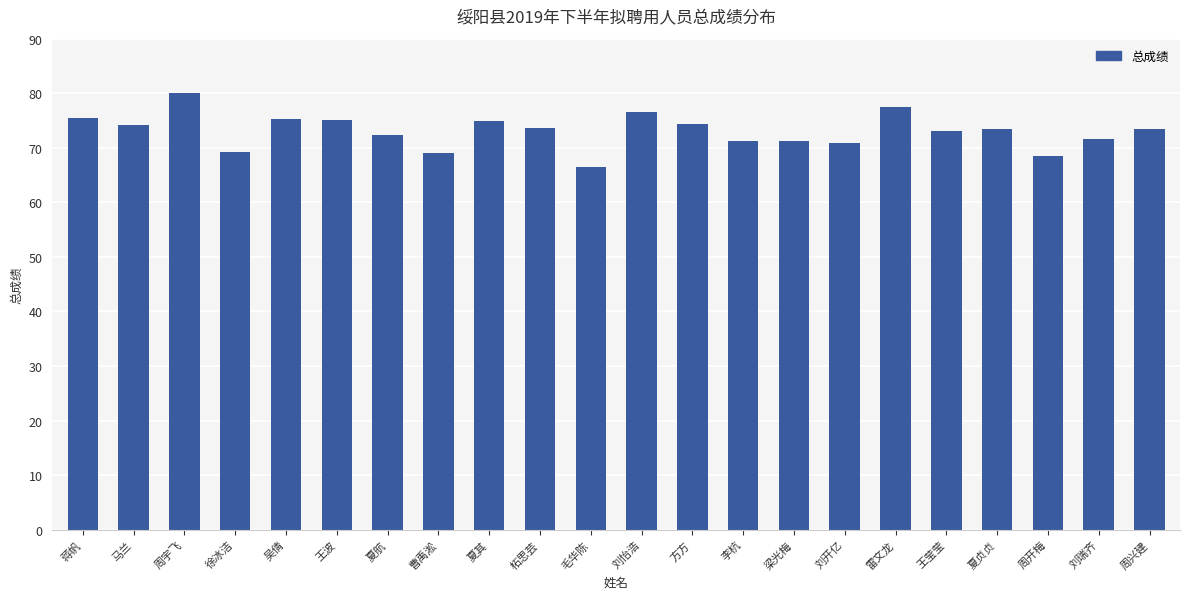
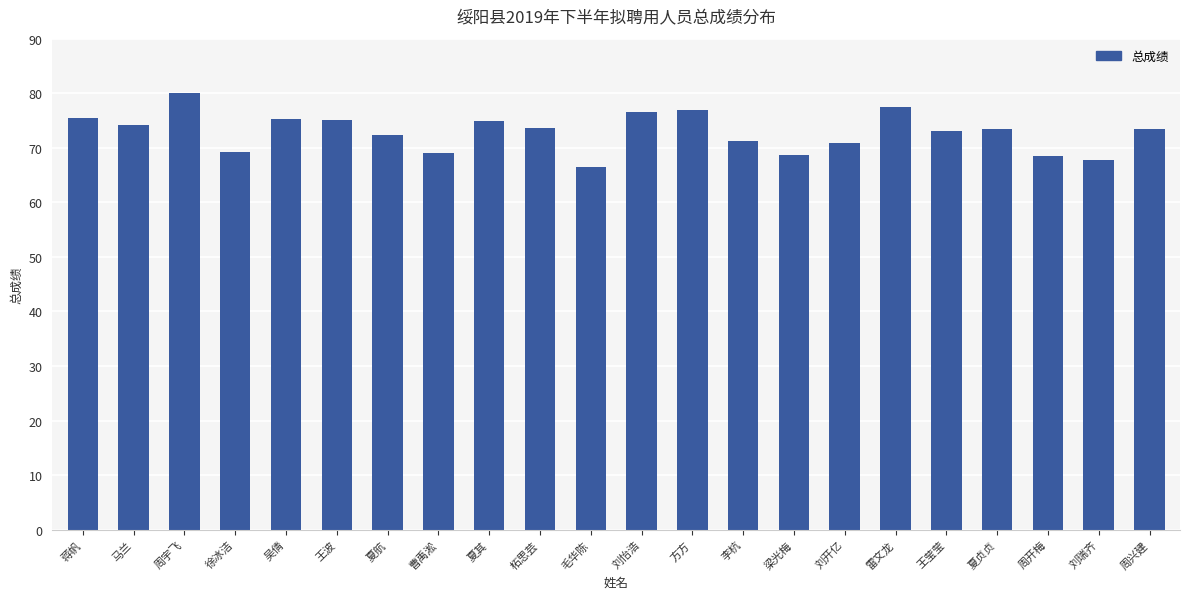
  {
    "蒋帆": 75,
    "马兰": 74,
    "周宇飞": 80,
    "徐冰洁": 69,
    "吴倩": 75,
    "王波": 75,
    "夏航": 72,
    "曹禹淞": 69,
    "夏其": 75,
    "柘思芸": 74,
    "毛华陈": 66,
    "刘怡浩": 77,
-   "方方": 74,
+   "方方": 77,
    "李杭": 71,
-   "梁光梅": 71,
+   "梁光梅": 69,
    "刘开亿": 71,
    "雷文龙": 77,
    "王莹莹": 73,
    "夏贞贞": 73,
    "周开梅": 69,
-   "刘瑞齐": 72,
+   "刘瑞齐": 68,
    "周兴建": 73
  }
